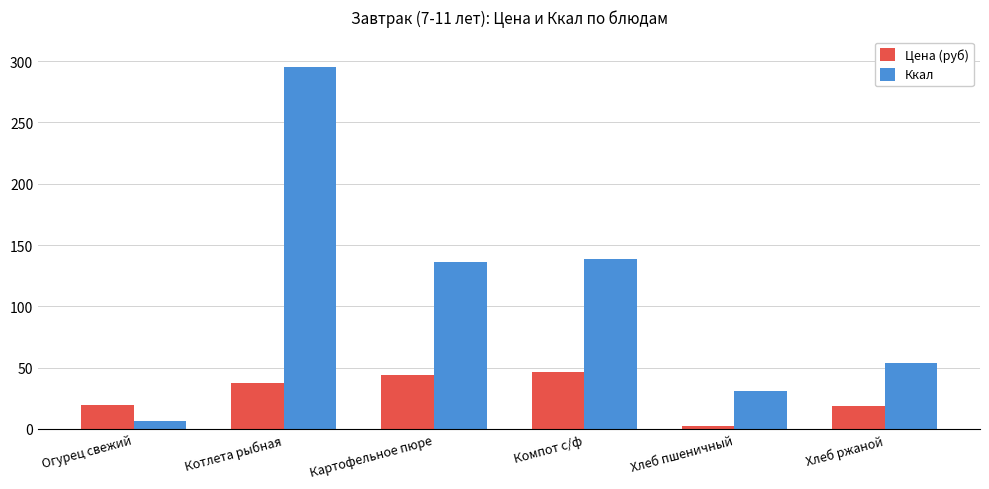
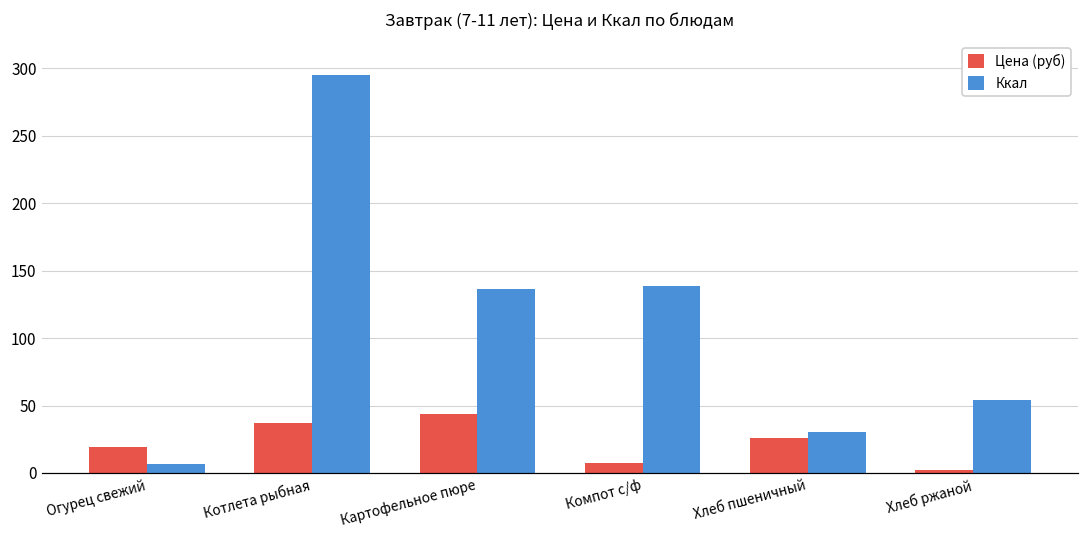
  {
    "Цена (руб)": {
      "Огурец свежий": 19,
      "Котлета рыбная": 37,
      "Картофельное пюре": 44,
-     "Компот с/ф": 46,
-     "Хлеб пшеничный": 2,
-     "Хлеб ржаной": 18
+     "Компот с/ф": 8,
+     "Хлеб пшеничный": 26,
+     "Хлеб ржаной": 2
    },
    "Ккал": {
      "Огурец свежий": 7,
      "Котлета рыбная": 295,
      "Картофельное пюре": 137,
      "Компот с/ф": 139,
      "Хлеб пшеничный": 31,
      "Хлеб ржаной": 54
    }
  }
